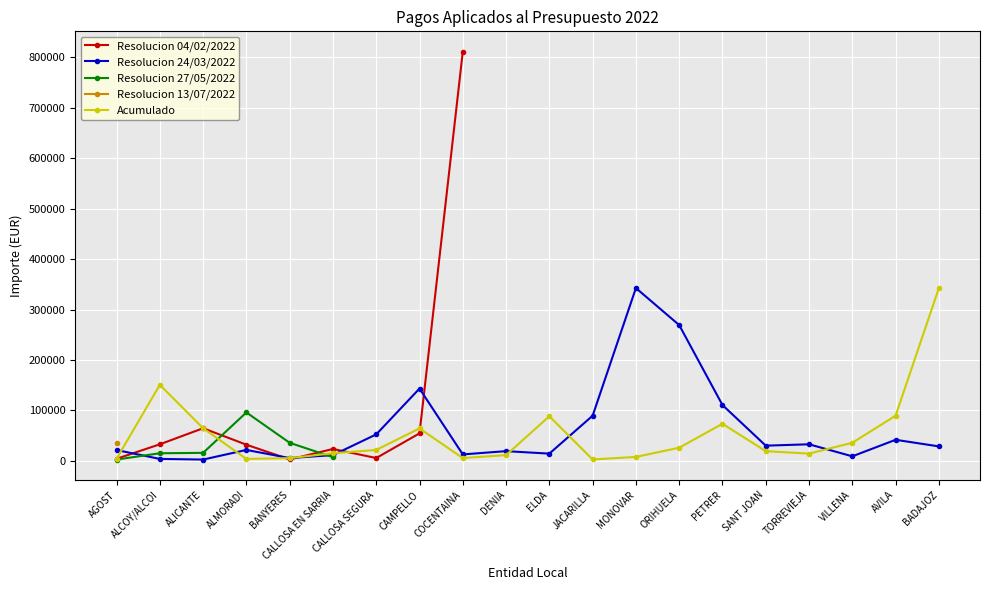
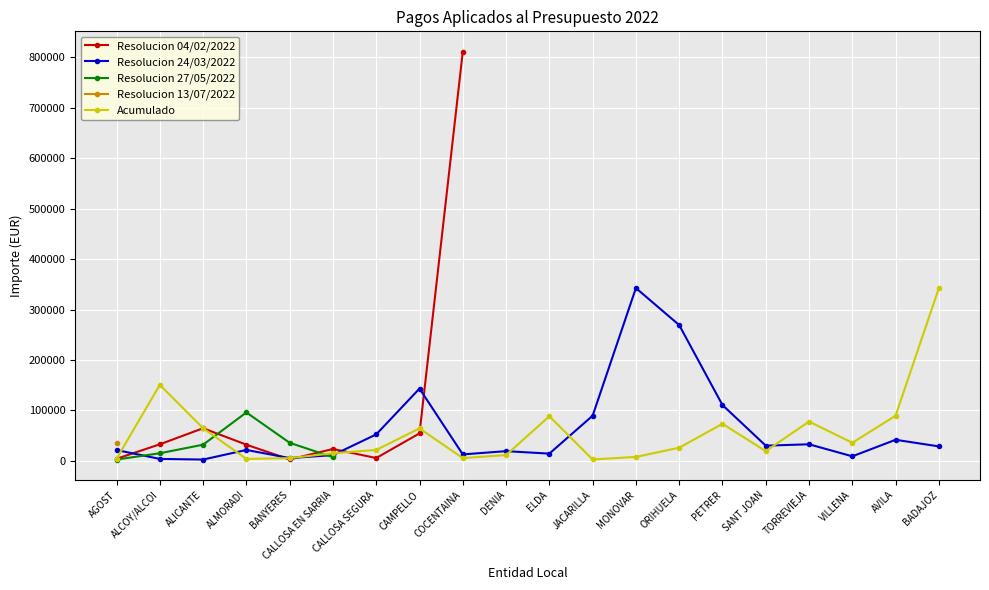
  {
    "Resolucion 04/02/2022": {
      "ALCOY/ALCOI": 30000,
      "ALMORADI": 30000,
      "CALLOSA EN SARRIA": 20000,
      "CALLOSA SEGURA": 10000,
      "CAMPELLO": 50000,
      "COCENTAINA": 810000
    },
    "Resolucion 24/03/2022": {
      "AGOST": 20000,
      "ALCOY/ALCOI": 0,
      "ALICANTE": 0,
      "ALMORADI": 20000,
      "CALLOSA SEGURA": 50000,
      "CAMPELLO": 140000,
      "COCENTAINA": 10000,
      "DENIA": 20000,
      "ELDA": 10000,
      "JACARILLA": 90000,
      "MONOVAR": 340000,
      "ORIHUELA": 270000,
      "PETRER": 110000,
      "SANT JOAN": 30000,
      "TORREVIEJA": 30000,
      "VILLENA": 10000,
      "AVILA": 40000,
      "BADAJOZ": 30000
    },
    "Resolucion 27/05/2022": {
      "ALCOY/ALCOI": 20000,
-     "ALICANTE": 20000,
+     "ALICANTE": 30000,
      "ALMORADI": 100000,
      "BANYERES": 40000
    },
    "Resolucion 13/07/2022": {
      "AGOST": 40000
    },
    "Acumulado": {
      "ALCOY/ALCOI": 150000,
      "ALMORADI": 0,
      "CALLOSA SEGURA": 20000,
      "CAMPELLO": 60000,
      "COCENTAINA": 10000,
      "DENIA": 10000,
      "ELDA": 90000,
      "JACARILLA": 0,
      "MONOVAR": 10000,
      "ORIHUELA": 30000,
      "PETRER": 70000,
      "SANT JOAN": 20000,
-     "TORREVIEJA": 10000,
+     "TORREVIEJA": 80000,
      "VILLENA": 40000,
      "AVILA": 90000,
      "BADAJOZ": 340000
    }
  }
